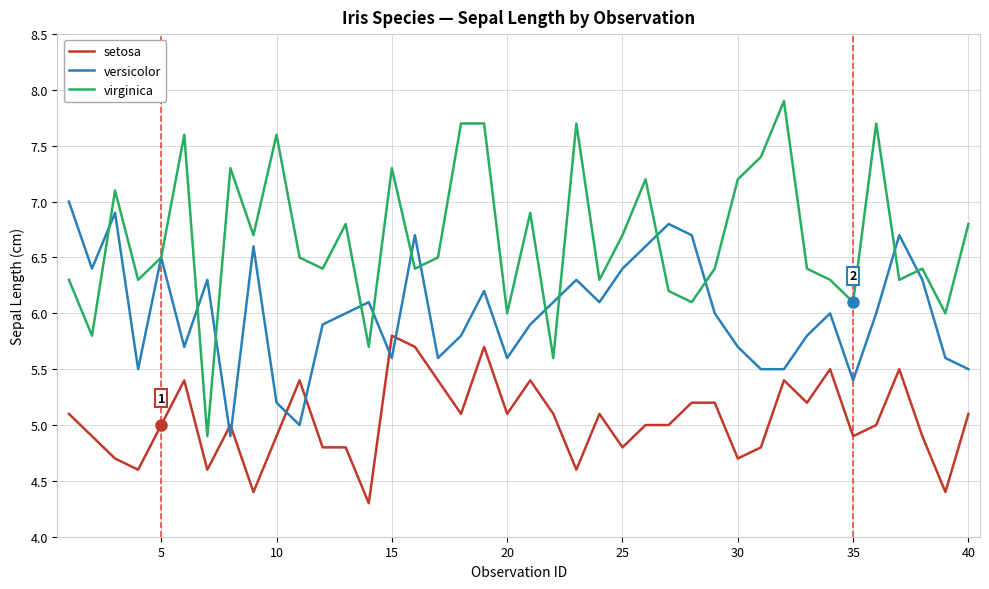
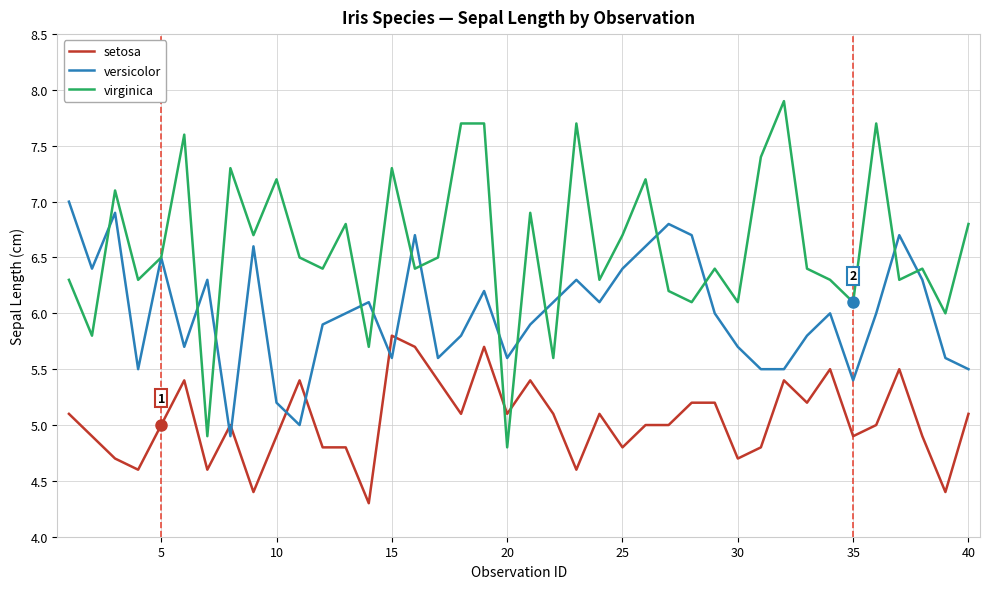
  {
    "virginica": {
-     "10": 7.6,
+     "10": 7.2,
      "15": 7.3,
-     "20": 6.0,
+     "20": 4.8,
      "25": 6.7,
-     "30": 7.2,
+     "30": 6.1,
      "40": 6.8
    }
  }
